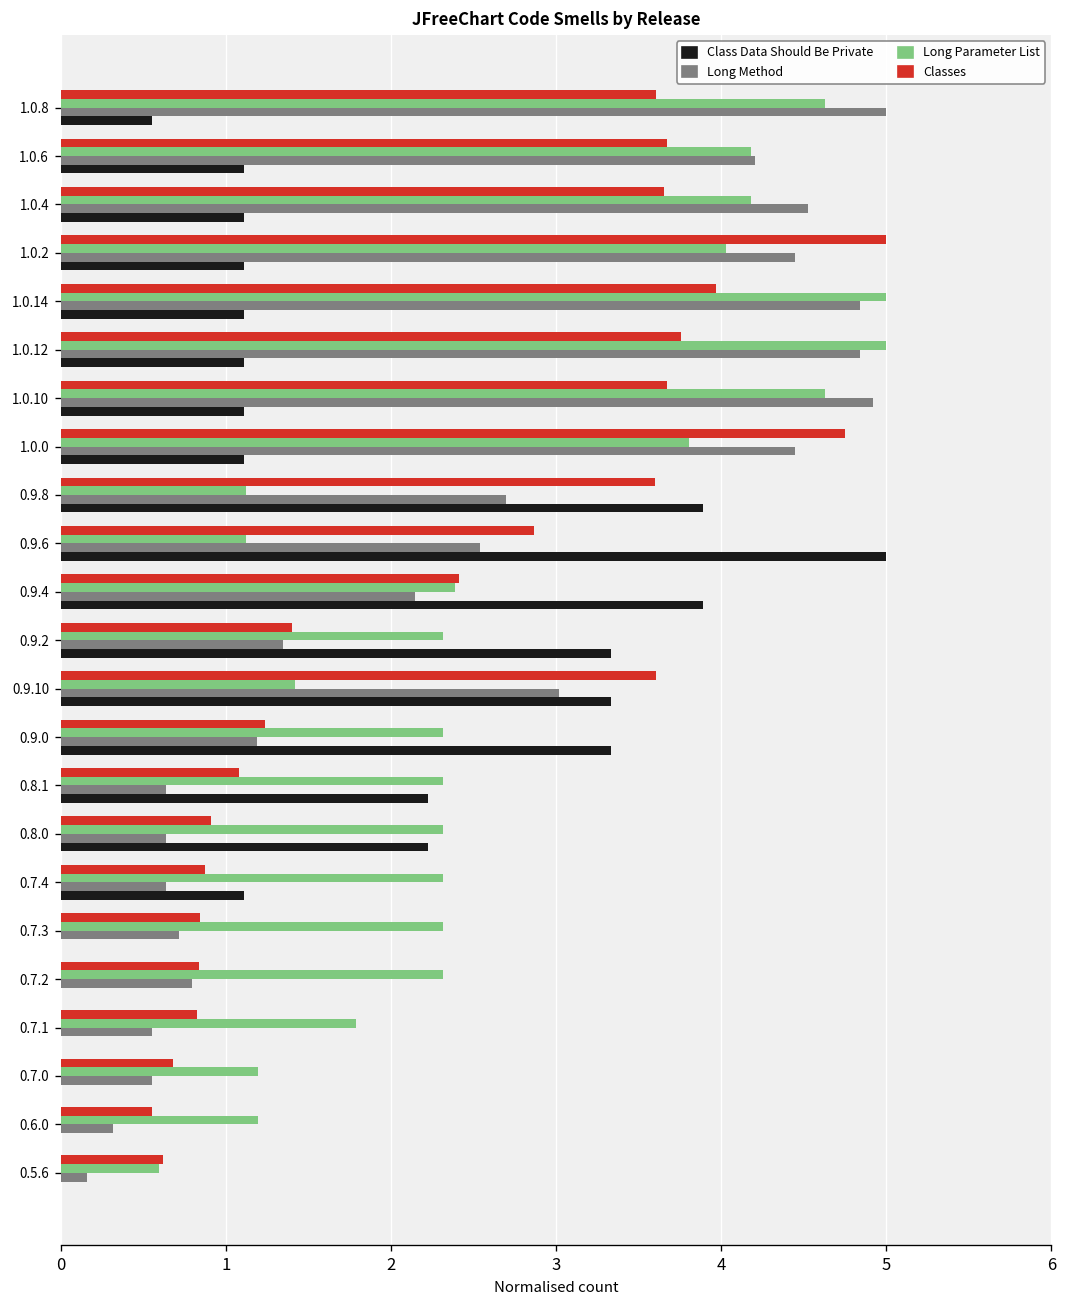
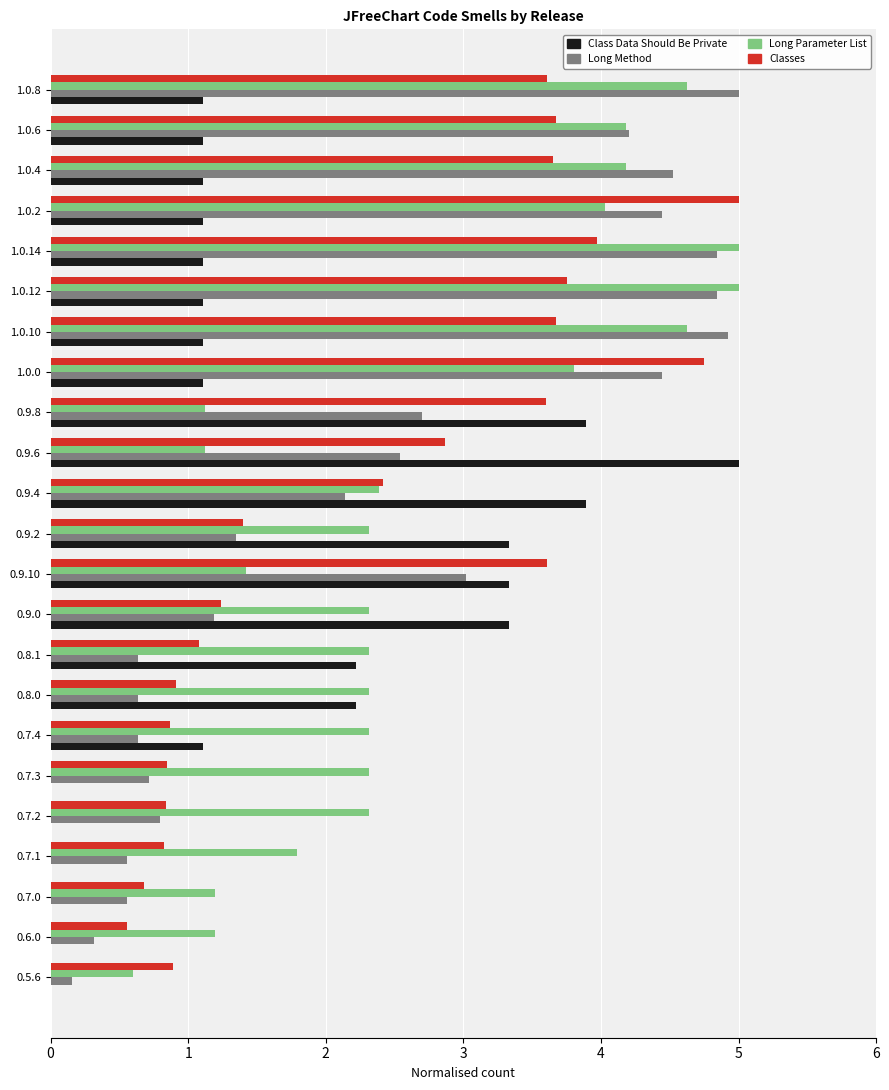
  {
    "Class Data Should Be Private": {
-     "1.0.8": 0.56,
+     "1.0.8": 1.11,
      "1.0.6": 1.11,
      "1.0.4": 1.11,
      "1.0.2": 1.11,
      "1.0.14": 1.11,
      "1.0.12": 1.11,
      "1.0.10": 1.11,
      "1.0.0": 1.11,
      "0.9.8": 3.89,
      "0.9.6": 5.00,
      "0.9.4": 3.89,
      "0.9.2": 3.33,
      "0.9.10": 3.33,
      "0.9.0": 3.33,
      "0.8.1": 2.22,
      "0.8.0": 2.22,
      "0.7.4": 1.11,
      "0.7.3": 0.00,
      "0.7.2": 0.00,
      "0.7.1": 0.00,
      "0.7.0": 0.00,
      "0.6.0": 0.00,
      "0.5.6": 0.00
    },
    "Long Method": {
      "1.0.8": 5.00,
      "1.0.6": 4.21,
      "1.0.4": 4.52,
      "1.0.2": 4.44,
      "1.0.14": 4.84,
      "1.0.12": 4.84,
      "1.0.10": 4.92,
      "1.0.0": 4.44,
      "0.9.8": 2.70,
      "0.9.6": 2.54,
      "0.9.4": 2.14,
      "0.9.2": 1.35,
      "0.9.10": 3.02,
      "0.9.0": 1.19,
      "0.8.1": 0.63,
      "0.8.0": 0.63,
      "0.7.4": 0.63,
      "0.7.3": 0.71,
      "0.7.2": 0.79,
      "0.7.1": 0.56,
      "0.7.0": 0.56,
      "0.6.0": 0.32,
      "0.5.6": 0.16
    },
    "Long Parameter List": {
      "1.0.8": 4.63,
      "1.0.6": 4.18,
      "1.0.4": 4.18,
      "1.0.2": 4.03,
      "1.0.14": 5.00,
      "1.0.12": 5.00,
      "1.0.10": 4.63,
      "1.0.0": 3.81,
      "0.9.8": 1.12,
      "0.9.6": 1.12,
      "0.9.4": 2.39,
      "0.9.2": 2.31,
      "0.9.10": 1.42,
      "0.9.0": 2.31,
      "0.8.1": 2.31,
      "0.8.0": 2.31,
      "0.7.4": 2.31,
      "0.7.3": 2.31,
      "0.7.2": 2.31,
      "0.7.1": 1.79,
      "0.7.0": 1.19,
      "0.6.0": 1.19,
      "0.5.6": 0.60
    },
    "Classes": {
      "1.0.8": 3.61,
      "1.0.6": 3.67,
      "1.0.4": 3.65,
      "1.0.2": 5.00,
      "1.0.14": 3.97,
      "1.0.12": 3.75,
      "1.0.10": 3.67,
      "1.0.0": 4.75,
      "0.9.8": 3.60,
      "0.9.6": 2.86,
      "0.9.4": 2.41,
      "0.9.2": 1.40,
      "0.9.10": 3.61,
      "0.9.0": 1.24,
      "0.8.1": 1.08,
      "0.8.0": 0.91,
      "0.7.4": 0.87,
      "0.7.3": 0.85,
      "0.7.2": 0.84,
      "0.7.1": 0.83,
      "0.7.0": 0.68,
      "0.6.0": 0.55,
-     "0.5.6": 0.62
+     "0.5.6": 0.89
    }
  }
